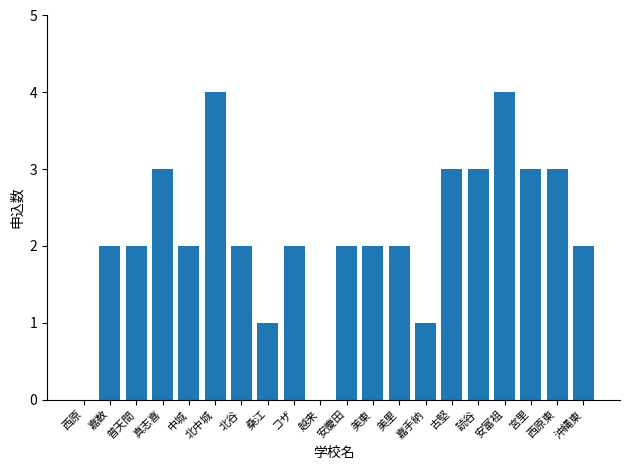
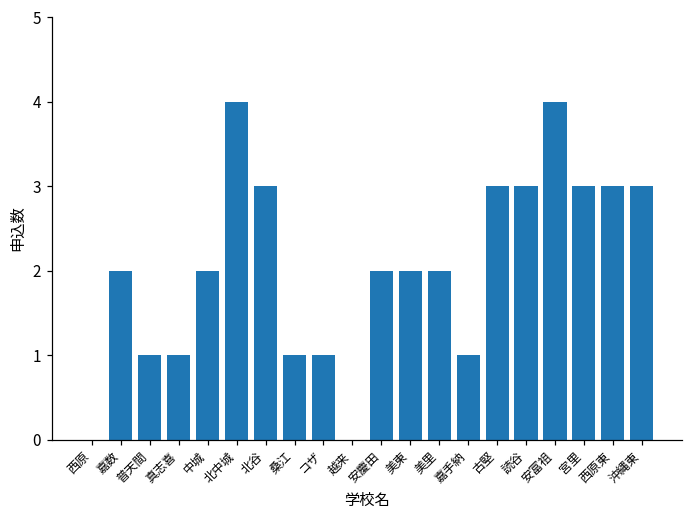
  {
    "西原": 0,
    "嘉数": 2,
-   "普天間": 2,
-   "真志喜": 3,
+   "普天間": 1,
+   "真志喜": 1,
    "中城": 2,
    "北中城": 4,
-   "北谷": 2,
+   "北谷": 3,
    "桑江": 1,
-   "コザ": 2,
+   "コザ": 1,
    "越来": 0,
    "安慶田": 2,
    "美東": 2,
    "美里": 2,
    "嘉手納": 1,
    "古堅": 3,
    "読谷": 3,
    "安富祖": 4,
    "宮里": 3,
    "西原東": 3,
-   "沖縄東": 2
+   "沖縄東": 3
  }
